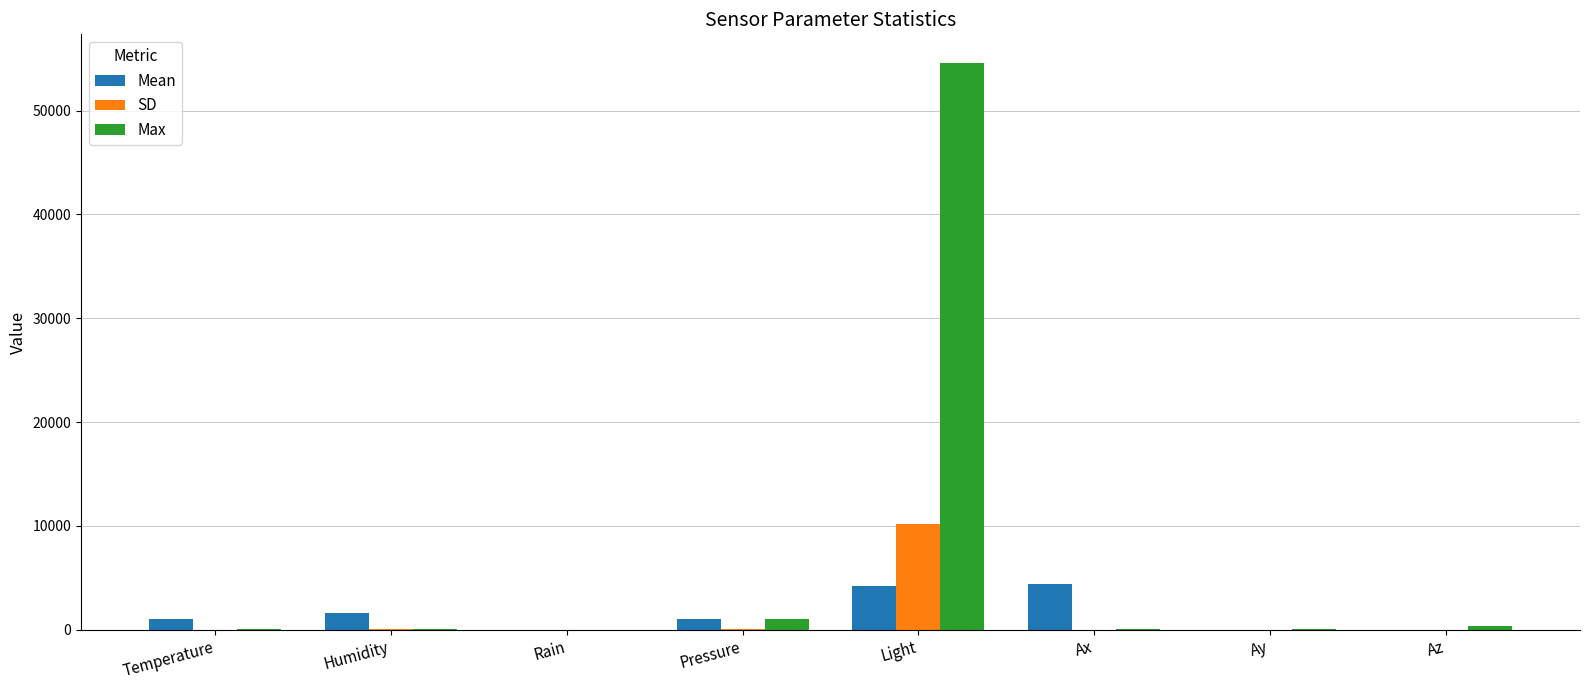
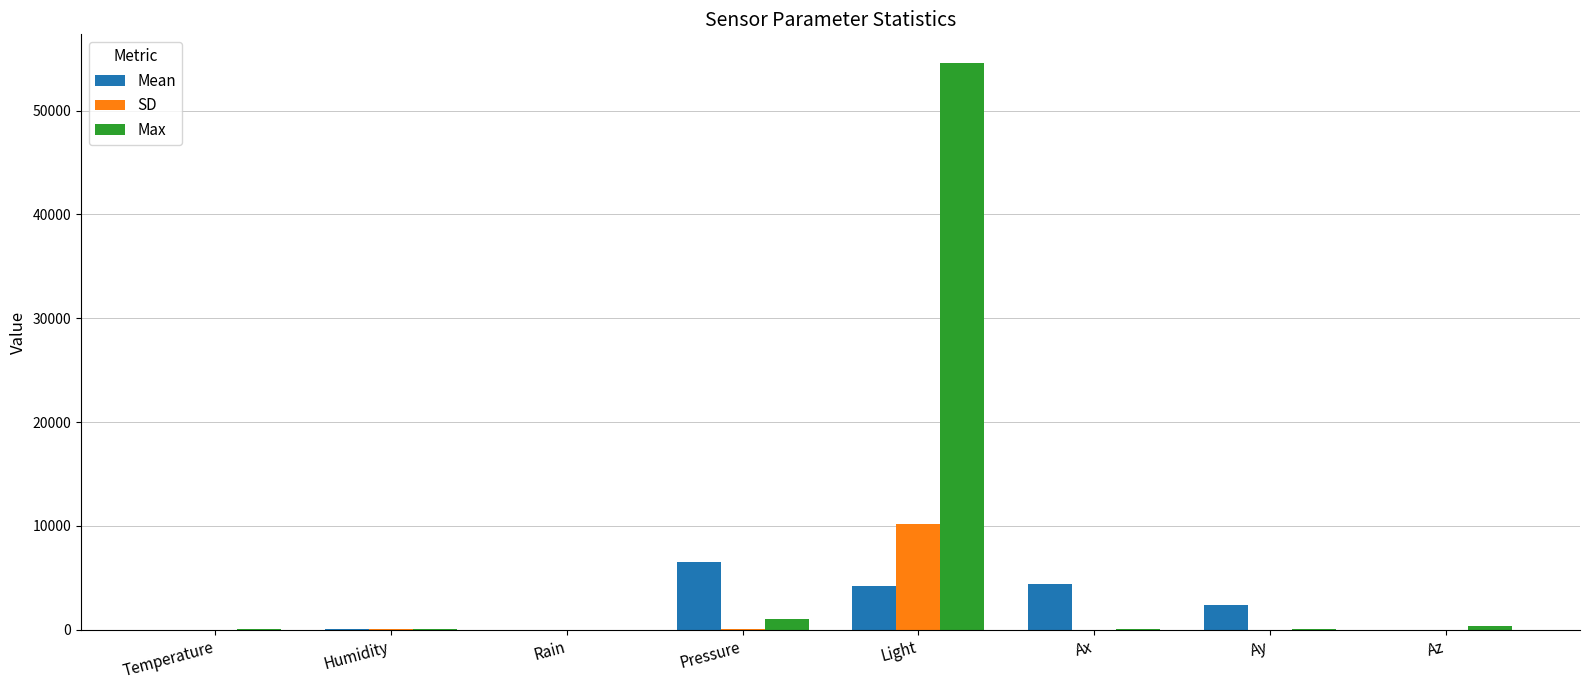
  {
    "Mean": {
-     "Temperature": 1000,
-     "Humidity": 1600,
+     "Temperature": 0,
+     "Humidity": 100,
      "Rain": 0,
-     "Pressure": 1000,
+     "Pressure": 6500,
      "Light": 4200,
      "Ax": 4400,
-     "Ay": 0,
+     "Ay": 2400,
      "Az": 0
    },
    "SD": {
      "Light": 10200
    },
    "Max": {
      "Pressure": 1100,
      "Light": 54600,
      "Az": 300
    }
  }
